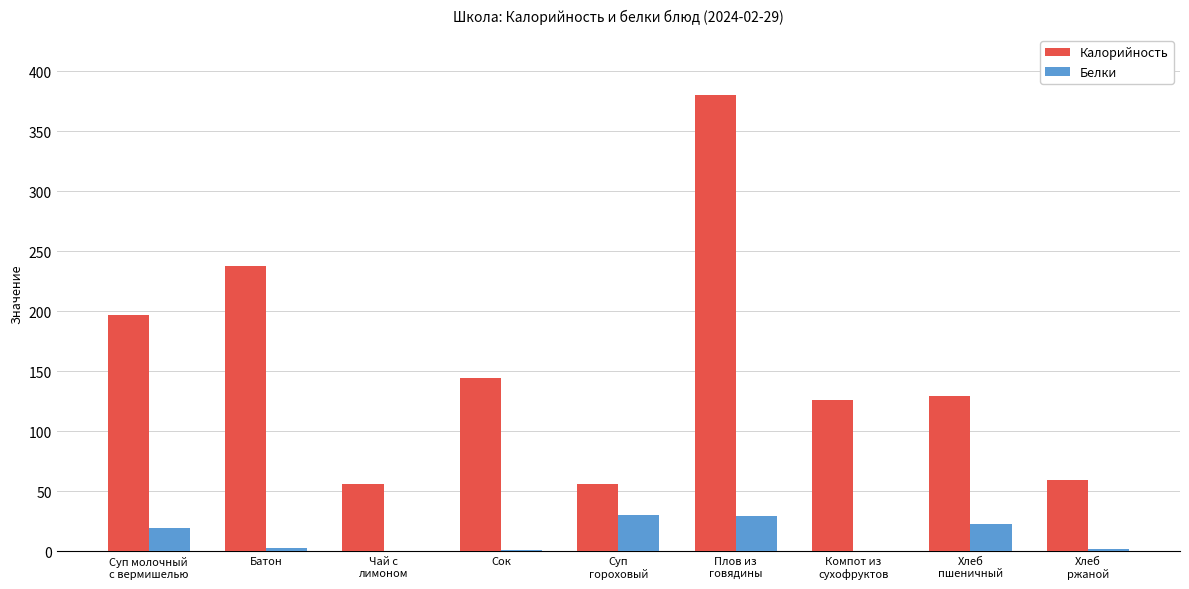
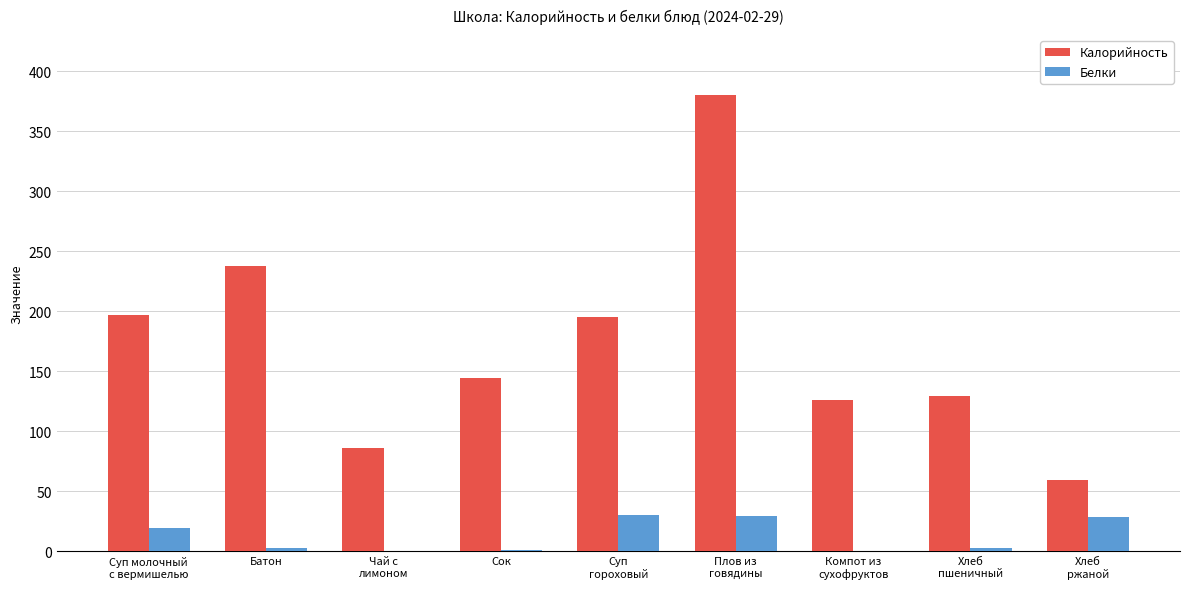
  {
    "Калорийность": {
      "Суп молочный с вермишелью": 197,
      "Батон": 238,
-     "Чай с лимоном": 56,
+     "Чай с лимоном": 86,
      "Сок": 144,
-     "Суп гороховый": 56,
+     "Суп гороховый": 195,
      "Плов из говядины": 380,
      "Компот из сухофруктов": 126,
      "Хлеб пшеничный": 129,
      "Хлеб ржаной": 59
    },
    "Белки": {
      "Суп молочный с вермишелью": 19,
      "Батон": 3,
      "Суп гороховый": 30,
      "Плов из говядины": 29,
-     "Хлеб пшеничный": 23,
-     "Хлеб ржаной": 2
+     "Хлеб пшеничный": 3,
+     "Хлеб ржаной": 28
    }
  }
